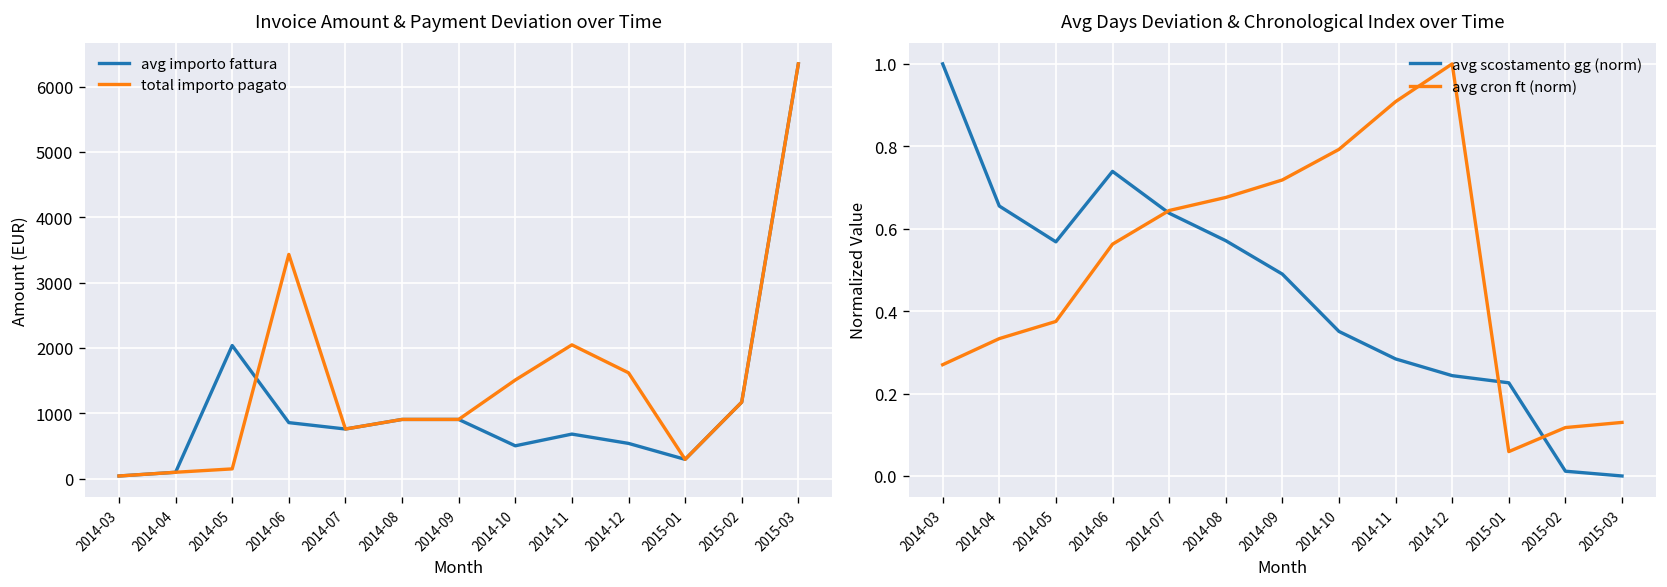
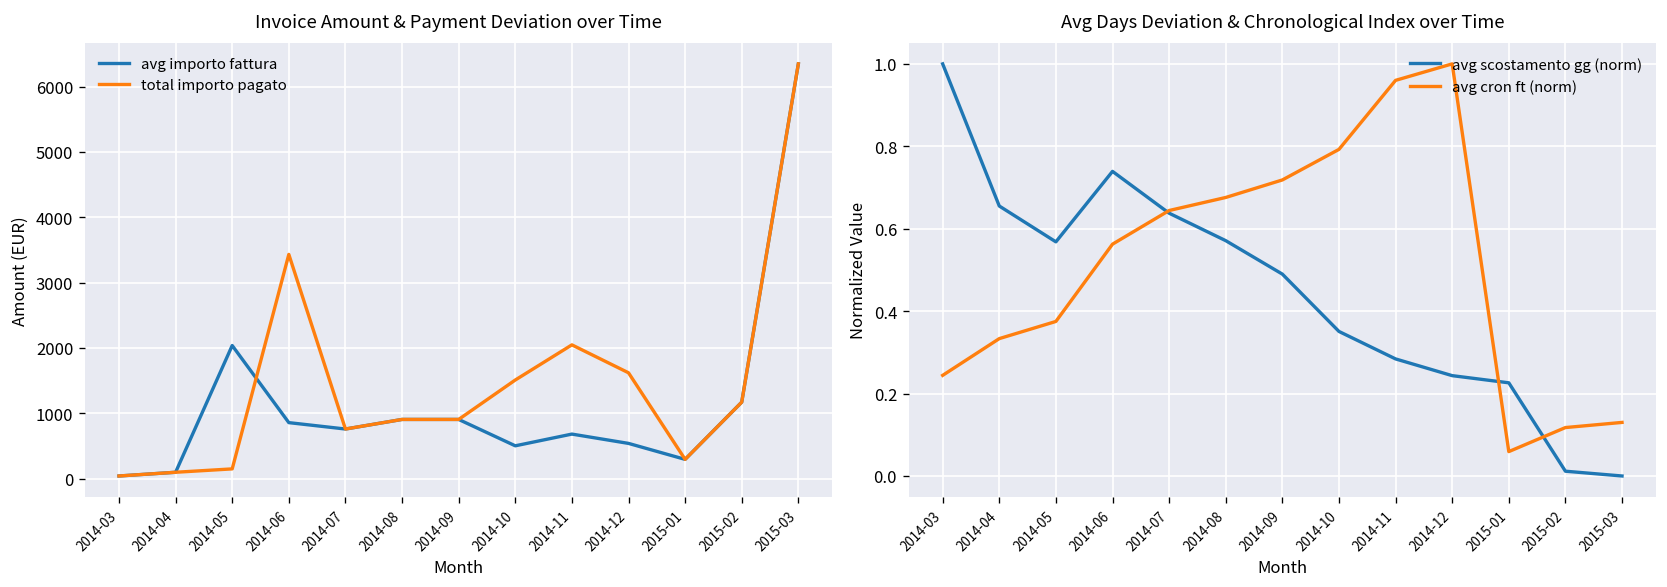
  {
    "Invoice Amount & Payment Deviation over Time": {
      "avg importo fattura": {
        "2014-05": 2000,
        "2014-06": 900,
        "2014-10": 500,
        "2014-11": 700,
        "2014-12": 500
      },
      "total importo pagato": {
        "2014-05": 200,
        "2014-06": 3400,
        "2014-10": 1500,
        "2014-11": 2000,
        "2014-12": 1600
      }
    },
    "Avg Days Deviation & Chronological Index over Time": {
      "avg scostamento gg (norm)": {
        "2014-03": 1.00,
        "2014-04": 0.66,
        "2014-05": 0.57,
        "2014-06": 0.74,
        "2014-08": 0.57,
        "2014-09": 0.49,
        "2014-10": 0.35,
        "2014-11": 0.28,
        "2014-12": 0.24,
        "2015-01": 0.23,
        "2015-02": 0.01,
        "2015-03": 0.00
      },
      "avg cron ft (norm)": {
-       "2014-03": 0.27,
+       "2014-03": 0.24,
        "2014-04": 0.33,
        "2014-05": 0.38,
        "2014-06": 0.56,
        "2014-08": 0.68,
        "2014-09": 0.72,
        "2014-10": 0.79,
-       "2014-11": 0.91,
+       "2014-11": 0.96,
        "2014-12": 1.00,
        "2015-01": 0.06,
        "2015-02": 0.12,
        "2015-03": 0.13
      }
    }
  }
